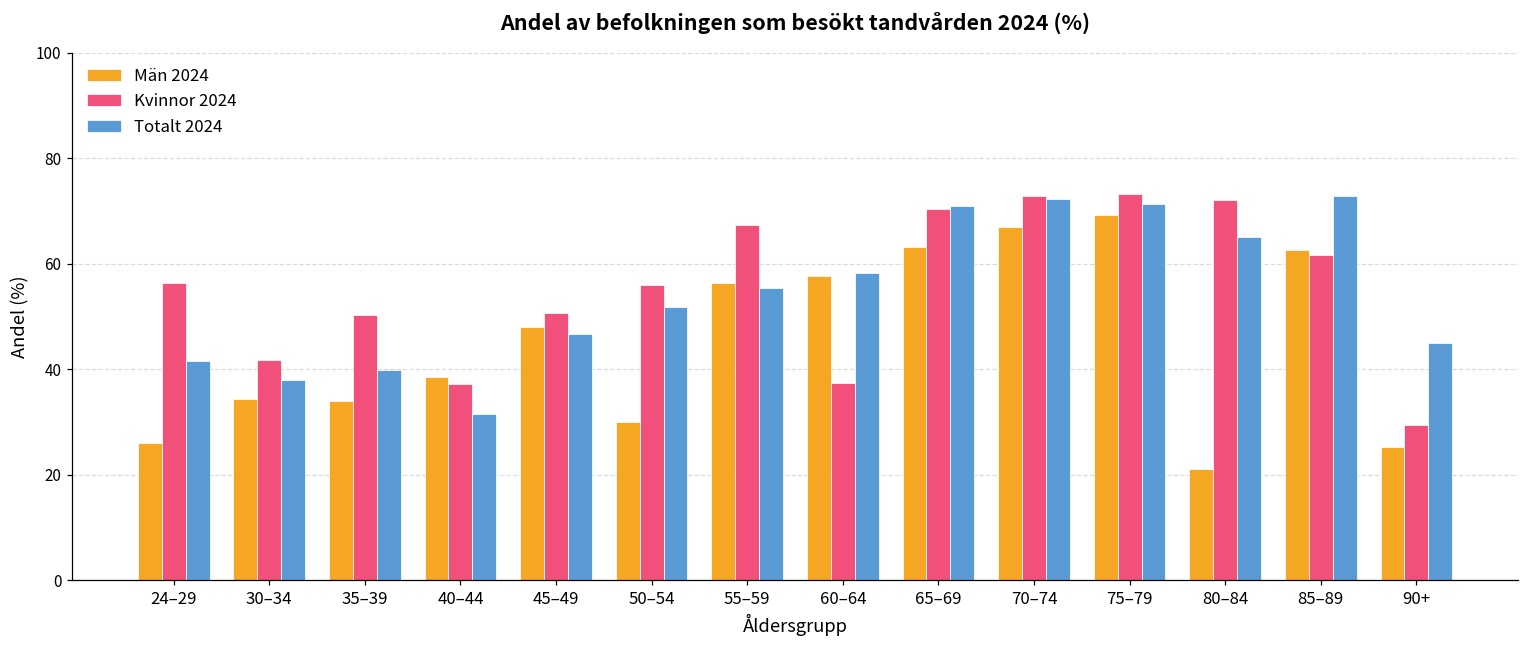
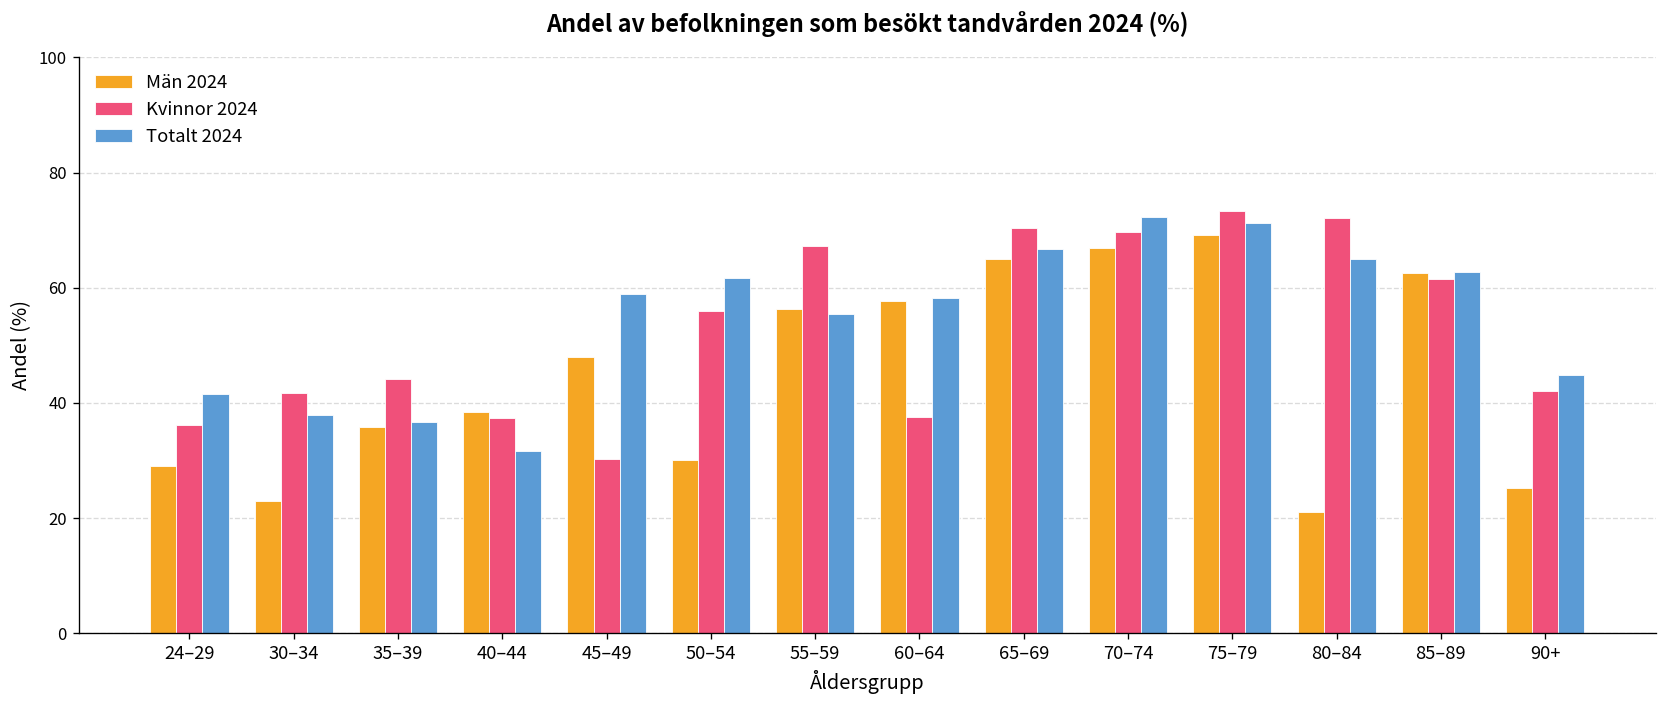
  {
    "Män 2024": {
-     "24–29": 26,
-     "30–34": 34,
-     "35–39": 34,
+     "24–29": 29,
+     "30–34": 23,
+     "35–39": 36,
      "40–44": 39,
      "45–49": 48,
      "50–54": 30,
      "55–59": 56,
      "60–64": 58,
-     "65–69": 63,
+     "65–69": 65,
      "70–74": 67,
      "75–79": 69,
      "80–84": 21,
      "85–89": 63,
      "90+": 25
    },
    "Kvinnor 2024": {
-     "24–29": 56,
+     "24–29": 36,
      "30–34": 42,
-     "35–39": 50,
+     "35–39": 44,
      "40–44": 37,
-     "45–49": 51,
+     "45–49": 30,
      "50–54": 56,
      "55–59": 67,
      "60–64": 38,
      "65–69": 70,
-     "70–74": 73,
+     "70–74": 70,
      "75–79": 73,
      "80–84": 72,
      "85–89": 62,
-     "90+": 30
+     "90+": 42
    },
    "Totalt 2024": {
      "24–29": 42,
      "30–34": 38,
-     "35–39": 40,
+     "35–39": 37,
      "40–44": 32,
-     "45–49": 47,
-     "50–54": 52,
+     "45–49": 59,
+     "50–54": 62,
      "55–59": 56,
      "60–64": 58,
-     "65–69": 71,
+     "65–69": 67,
      "70–74": 72,
      "75–79": 71,
      "80–84": 65,
-     "85–89": 73,
+     "85–89": 63,
      "90+": 45
    }
  }
